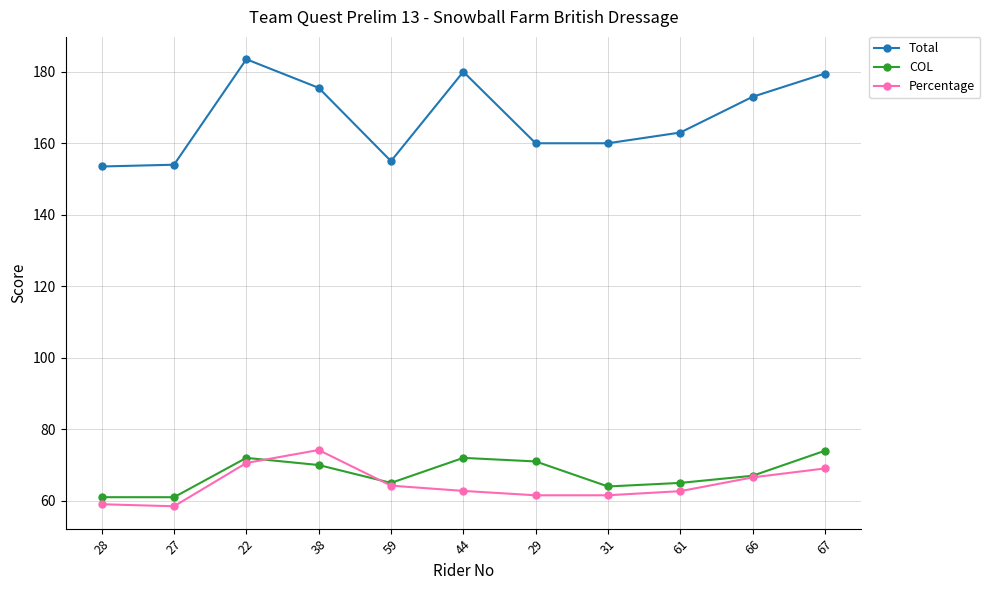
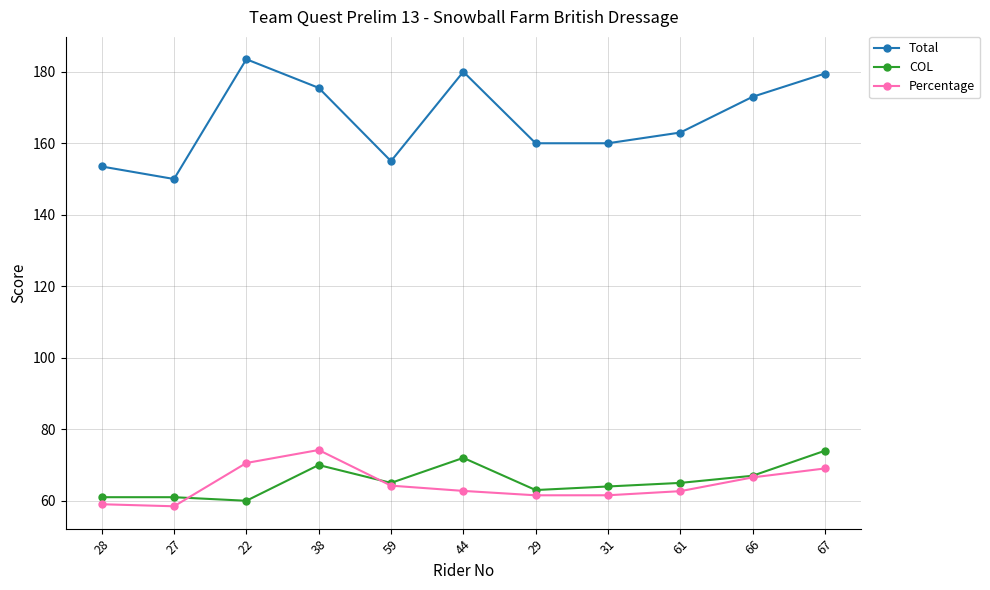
  {
    "Total": {
      "28": 154,
-     "27": 154,
+     "27": 150,
      "22": 184,
      "38": 176,
      "59": 155,
      "44": 180,
      "29": 160,
      "31": 160,
      "61": 163,
      "66": 173,
      "67": 180
    },
    "COL": {
      "28": 61,
      "27": 61,
-     "22": 72,
+     "22": 60,
      "38": 70,
      "59": 65,
      "44": 72,
-     "29": 71,
+     "29": 63,
      "31": 64,
      "61": 65,
      "67": 74
    },
    "Percentage": {
      "28": 59,
      "27": 58,
      "22": 71,
      "38": 74,
      "59": 64,
      "44": 63,
      "29": 62,
      "31": 62,
      "61": 63,
      "67": 69
    }
  }
